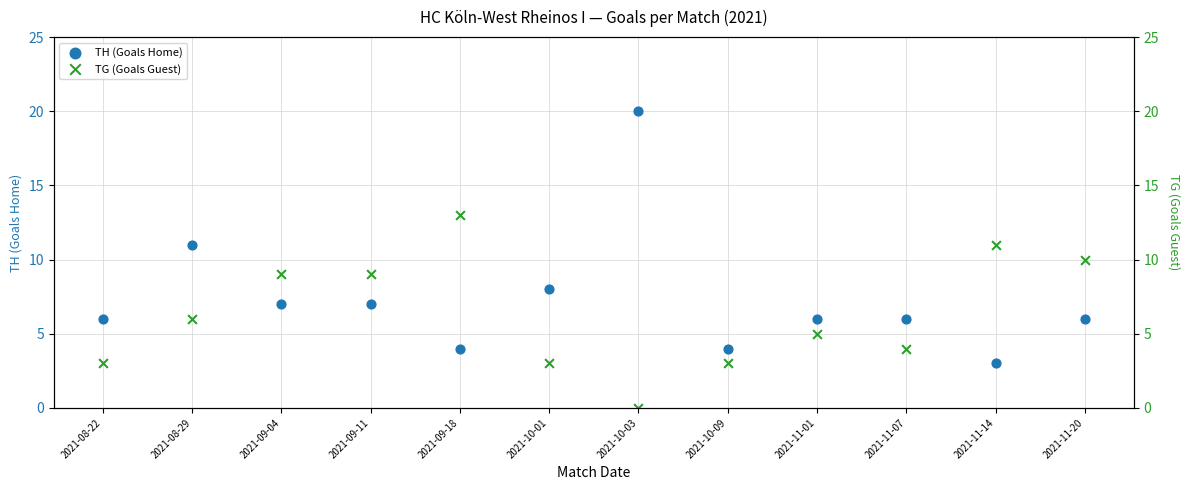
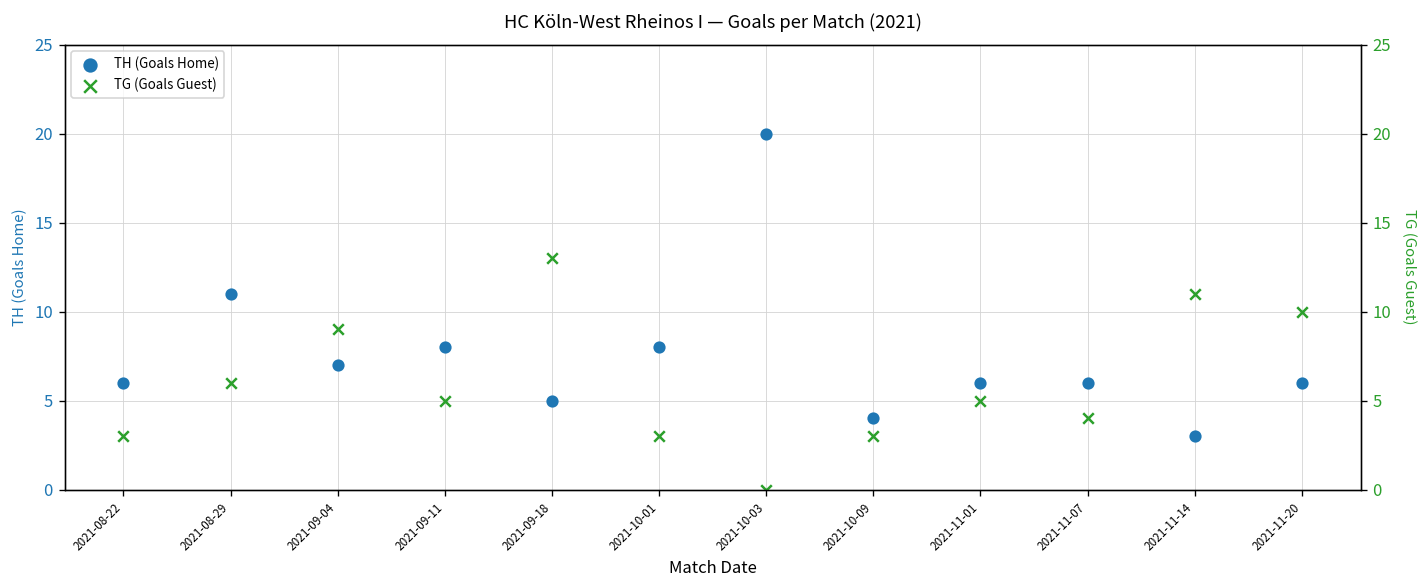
  {
    "TH (Goals Home)": {
      "2021-08-22": 6,
      "2021-08-29": 11,
      "2021-09-04": 7,
-     "2021-09-11": 7,
-     "2021-09-18": 4,
+     "2021-09-11": 8,
+     "2021-09-18": 5,
      "2021-10-01": 8,
      "2021-10-03": 20,
      "2021-10-09": 4,
      "2021-11-01": 6,
      "2021-11-07": 6,
      "2021-11-14": 3,
      "2021-11-20": 6
    },
    "TG (Goals Guest)": {
      "2021-08-22": 3,
      "2021-08-29": 6,
      "2021-09-04": 9,
-     "2021-09-11": 9,
+     "2021-09-11": 5,
      "2021-09-18": 13,
      "2021-10-01": 3,
      "2021-10-03": 0,
      "2021-10-09": 3,
      "2021-11-01": 5,
      "2021-11-07": 4,
      "2021-11-14": 11,
      "2021-11-20": 10
    }
  }
